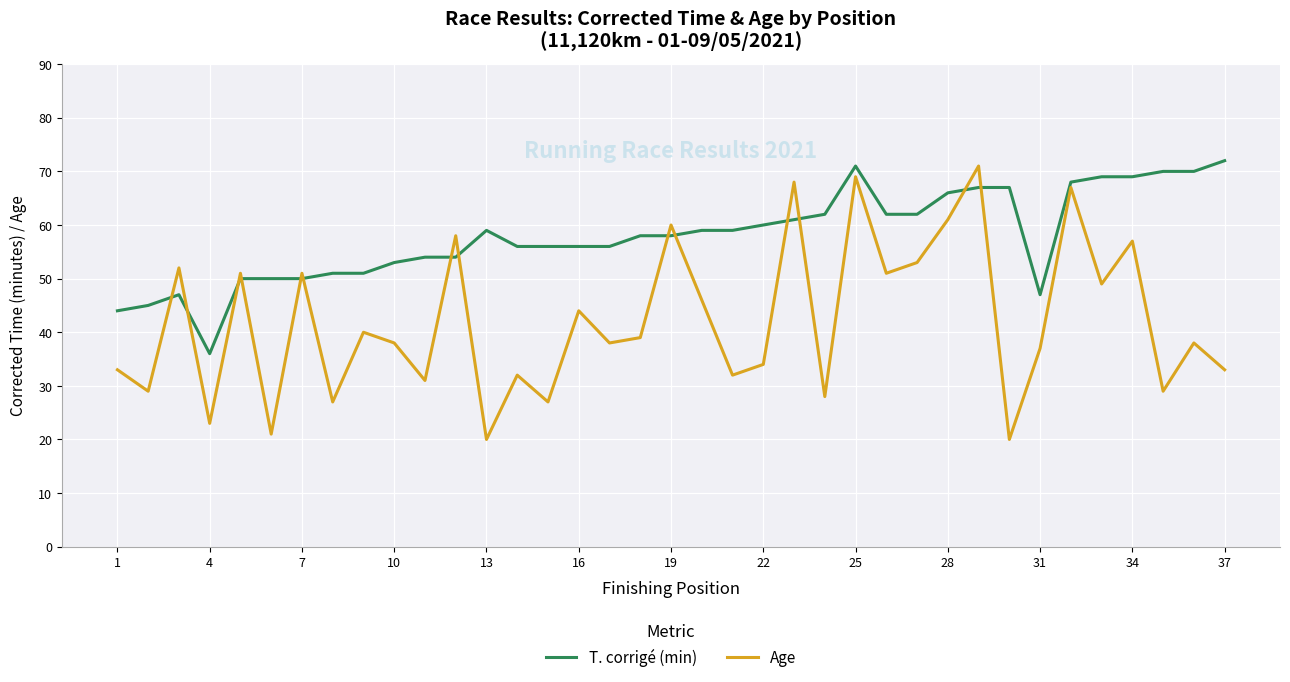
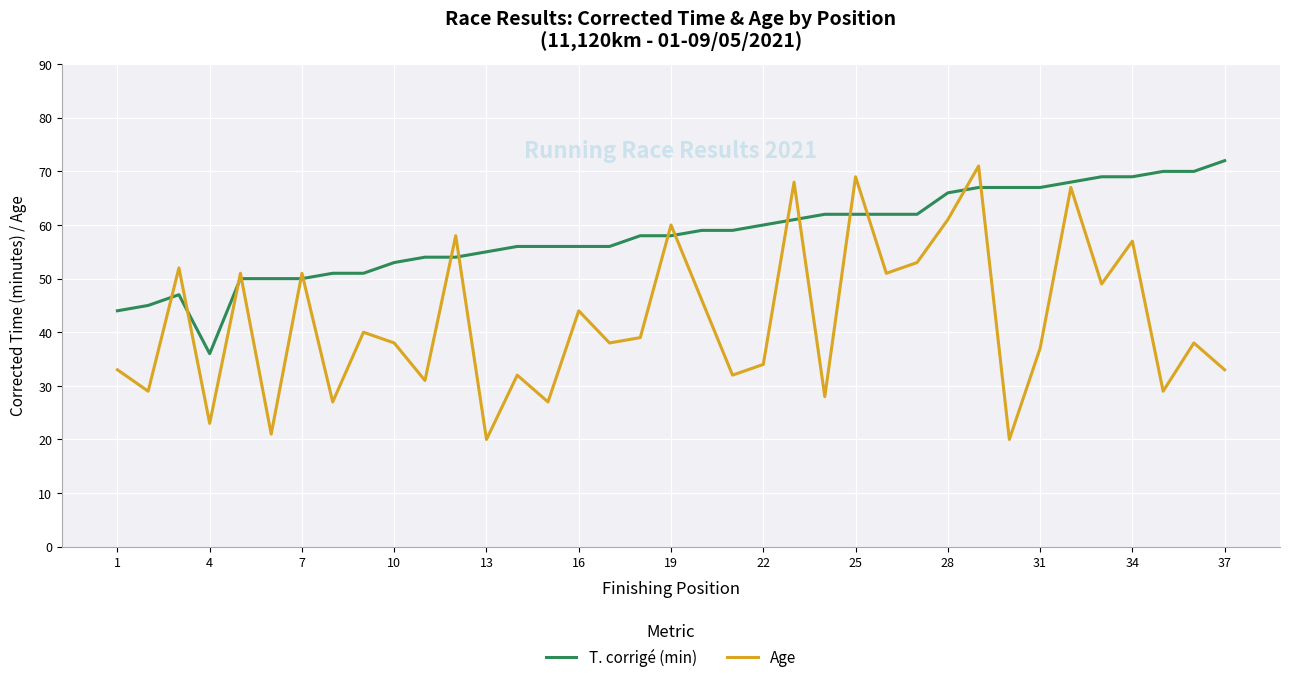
  {
    "T. corrigé (min)": {
      "1": 44,
      "4": 36,
      "7": 50,
      "10": 53,
-     "13": 59,
+     "13": 55,
      "16": 56,
      "19": 58,
      "22": 60,
-     "25": 71,
+     "25": 62,
      "28": 66,
-     "31": 47,
+     "31": 67,
      "34": 69,
      "37": 72
    },
    "Age": {
      "1": 33,
      "4": 23,
      "7": 51,
      "10": 38,
      "13": 20,
      "16": 44,
      "19": 60,
      "22": 34,
      "25": 69,
      "28": 61,
      "31": 37,
      "34": 57,
      "37": 33
    }
  }
